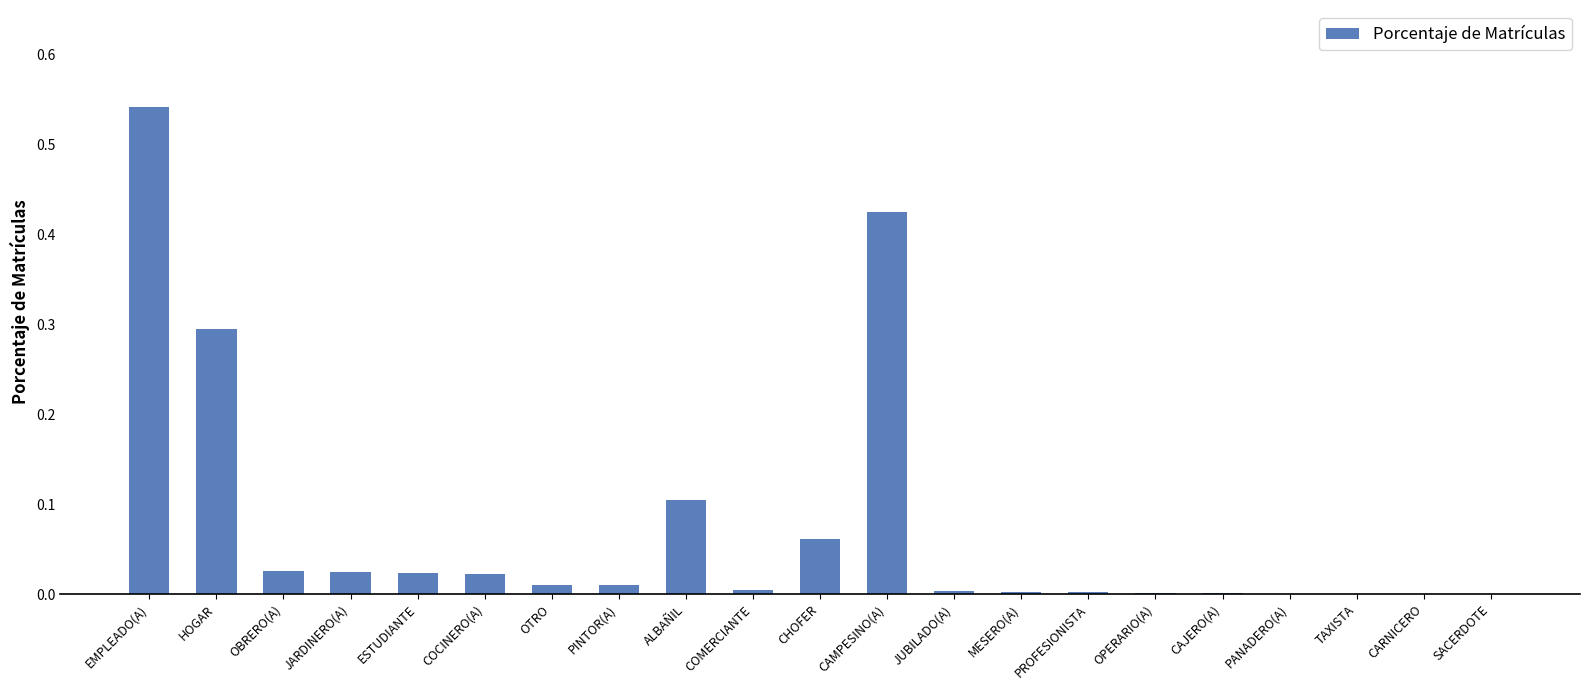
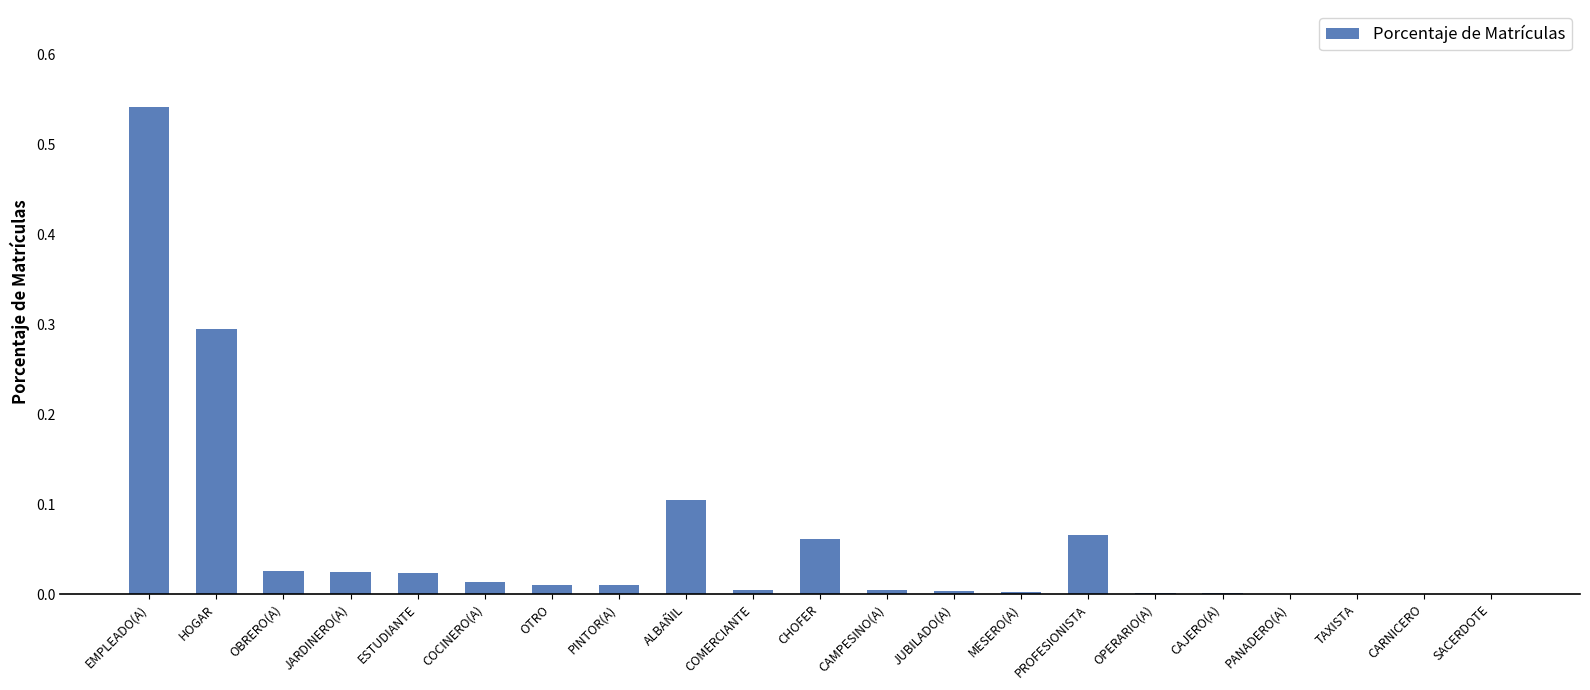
  {
    "EMPLEADO(A)": 0.54,
    "HOGAR": 0.29,
    "OBRERO(A)": 0.03,
    "JARDINERO(A)": 0.03,
    "ESTUDIANTE": 0.02,
-   "COCINERO(A)": 0.02,
+   "COCINERO(A)": 0.01,
    "OTRO": 0.01,
    "PINTOR(A)": 0.01,
    "ALBAÑIL": 0.10,
    "COMERCIANTE": 0.01,
    "CHOFER": 0.06,
-   "CAMPESINO(A)": 0.42,
+   "CAMPESINO(A)": 0.00,
    "JUBILADO(A)": 0.00,
-   "PROFESIONISTA": 0.00
+   "PROFESIONISTA": 0.07
  }
